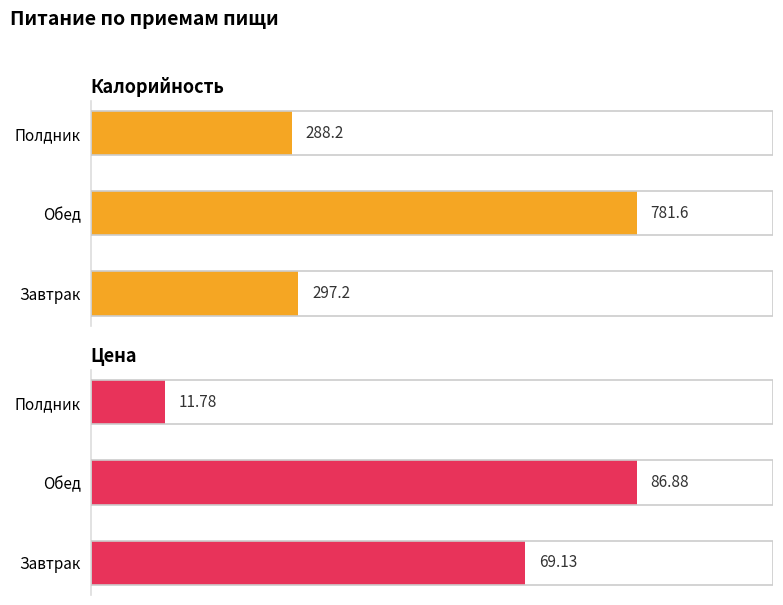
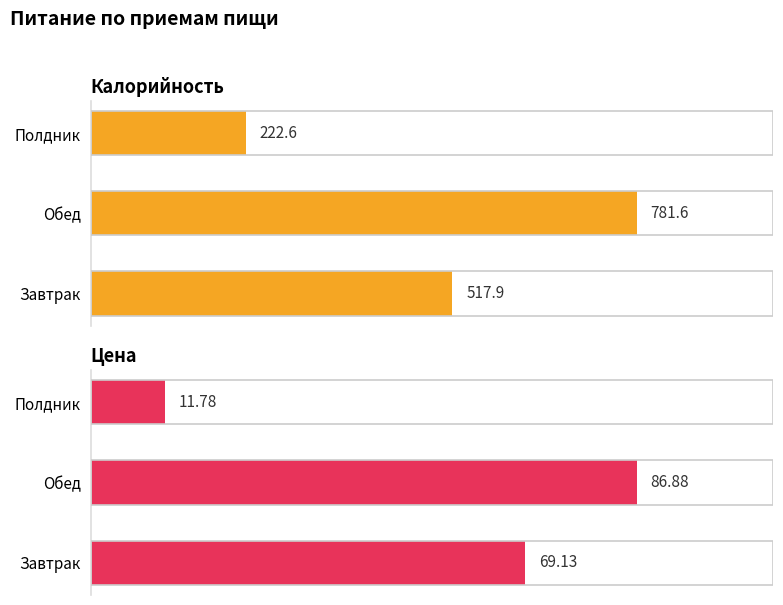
  {
    "Калорийность": {
-     "Полдник": 288.2,
+     "Полдник": 222.6,
      "Обед": 781.6,
-     "Завтрак": 297.2
+     "Завтрак": 517.9
    },
    "Цена": {
      "Полдник": 11.78,
      "Обед": 86.88,
      "Завтрак": 69.13
    }
  }
